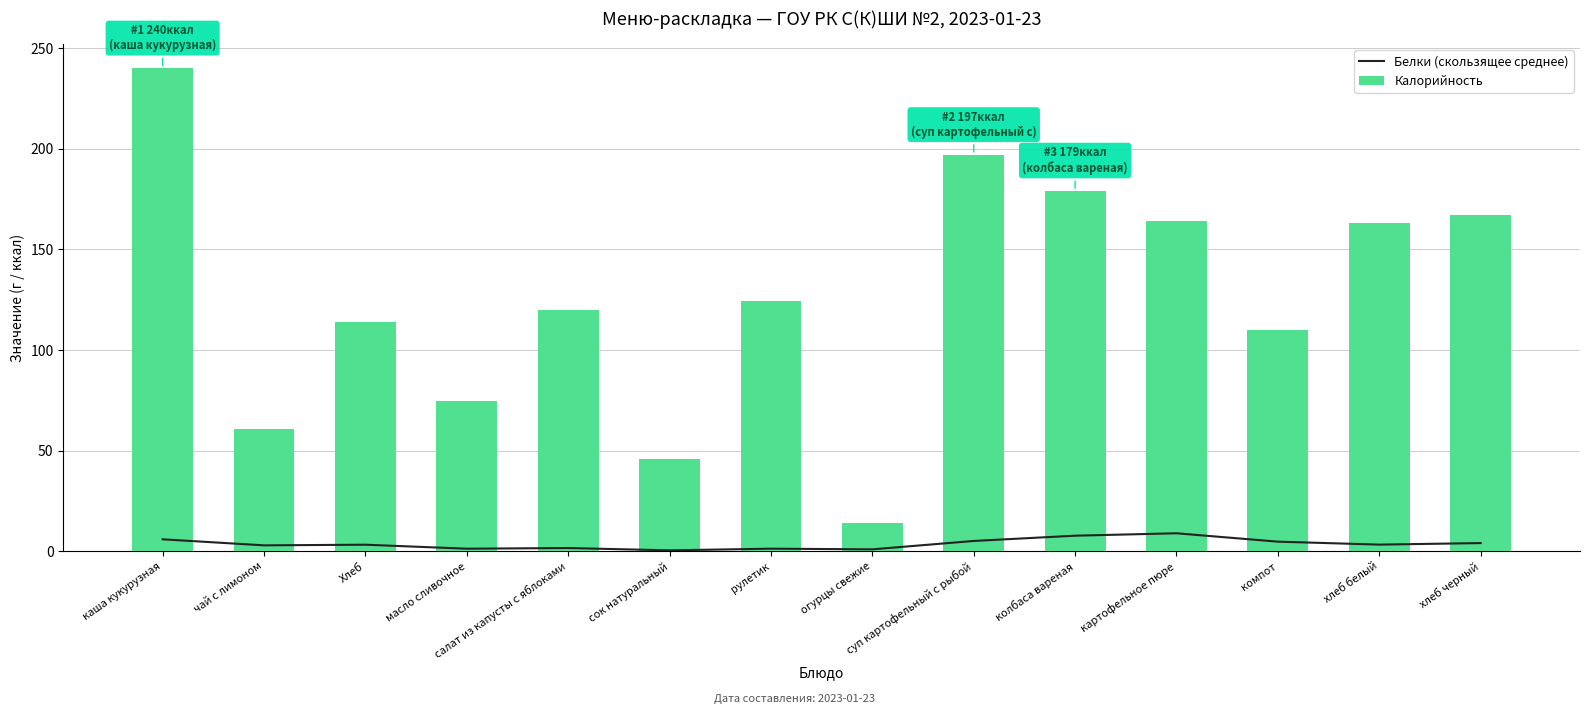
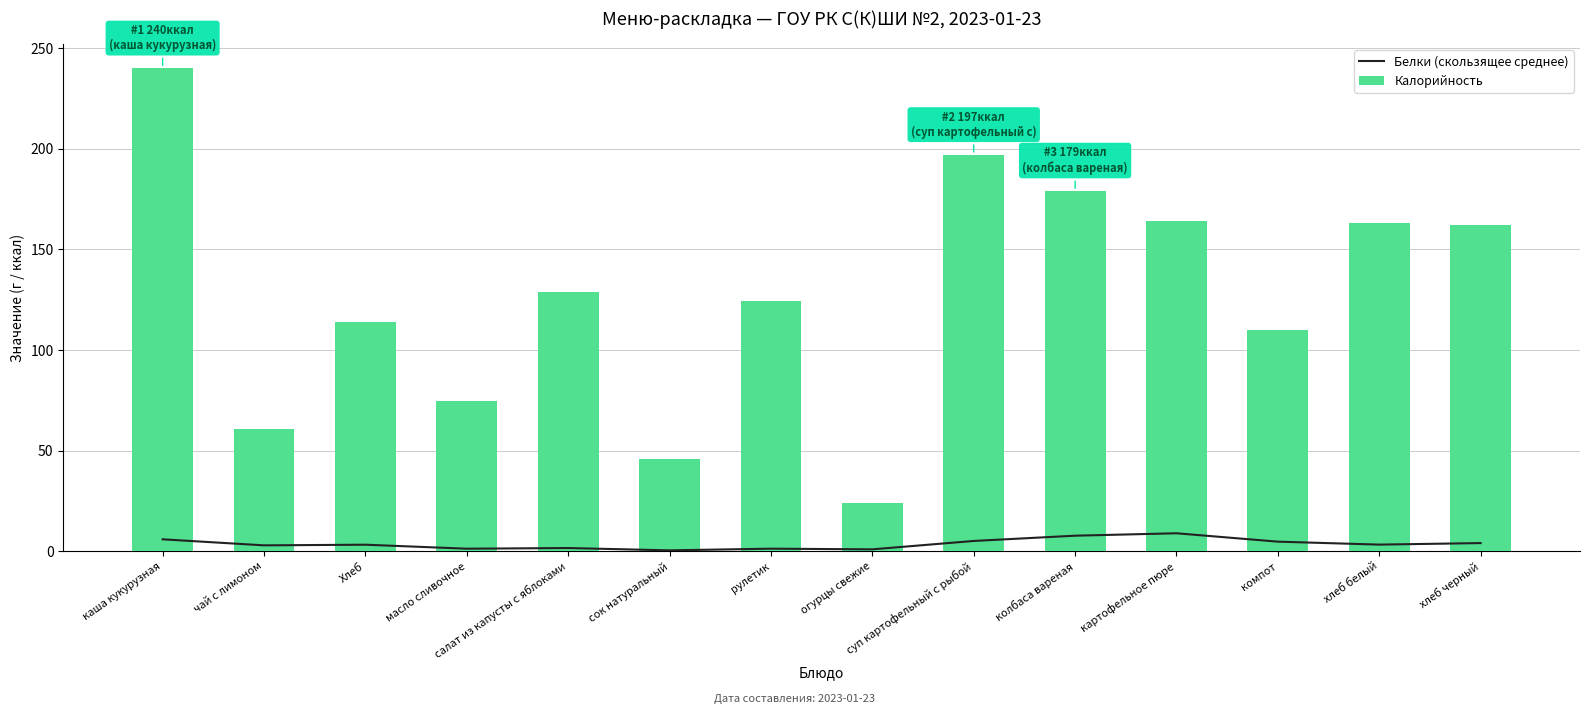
  {
    "Белки (скользящее среднее)": {
      "каша кукурузная": 6,
      "чай с лимоном": 3,
      "Хлеб": 3,
      "масло сливочное": 1,
      "салат из капусты с яблоками": 2,
      "сок натуральный": 1,
      "рулетик": 1,
      "огурцы свежие": 1,
      "суп картофельный с рыбой": 5,
      "колбаса вареная": 8,
      "картофельное пюре": 9,
      "компот": 5,
      "хлеб белый": 3,
      "хлеб черный": 4
    },
    "Калорийность": {
      "чай с лимоном": 61,
      "Хлеб": 114,
      "масло сливочное": 75,
-     "салат из капусты с яблоками": 120,
+     "салат из капусты с яблоками": 129,
      "сок натуральный": 46,
      "рулетик": 124,
-     "огурцы свежие": 14,
+     "огурцы свежие": 24,
      "картофельное пюре": 164,
      "компот": 110,
      "хлеб белый": 163,
-     "хлеб черный": 167
+     "хлеб черный": 162
    }
  }
